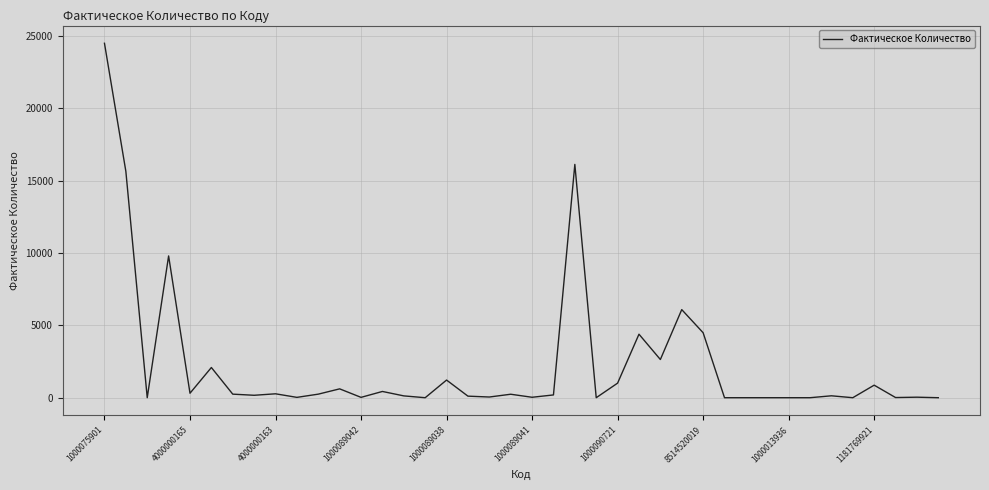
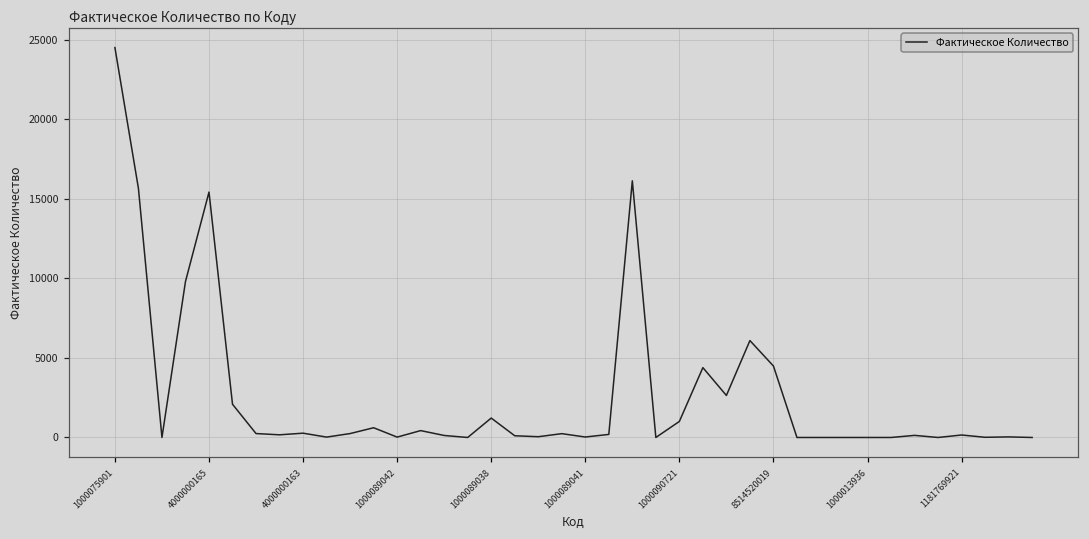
  {
    "1000075901": 24500,
-   "4000000165": 300,
+   "4000000165": 15400,
    "4000000163": 300,
    "1000089042": 0,
    "1000089038": 1200,
    "1000089041": 0,
    "1000090721": 1000,
    "8514520019": 4500,
    "1000013936": 0,
-   "1181769921": 900
+   "1181769921": 200
  }
